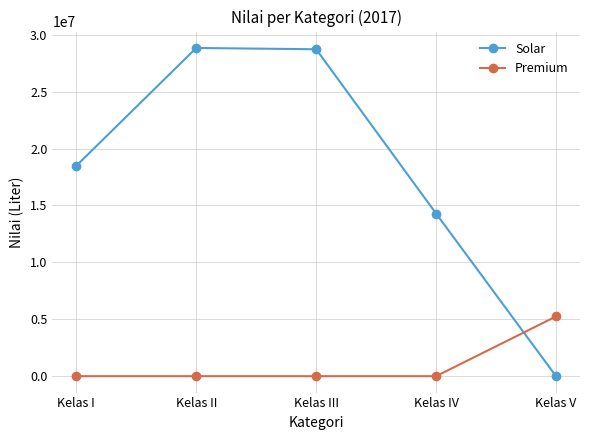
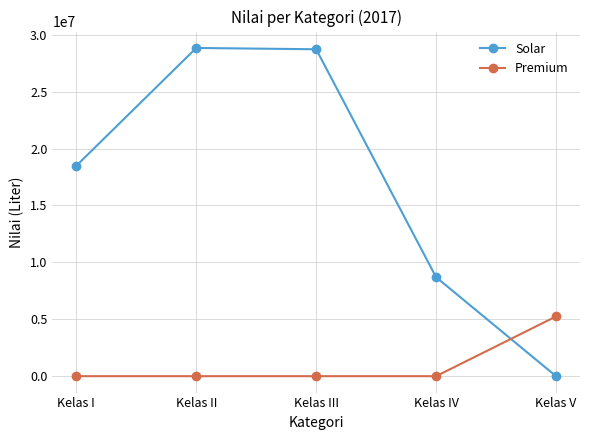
  {
    "Solar": {
      "Kelas I": 18500000,
      "Kelas II": 28800000,
      "Kelas III": 28700000,
-     "Kelas IV": 14300000,
+     "Kelas IV": 8700000,
      "Kelas V": 0
    },
    "Premium": {
      "Kelas I": 0,
      "Kelas II": 0,
      "Kelas III": 0,
      "Kelas IV": 0,
      "Kelas V": 5200000
    }
  }
